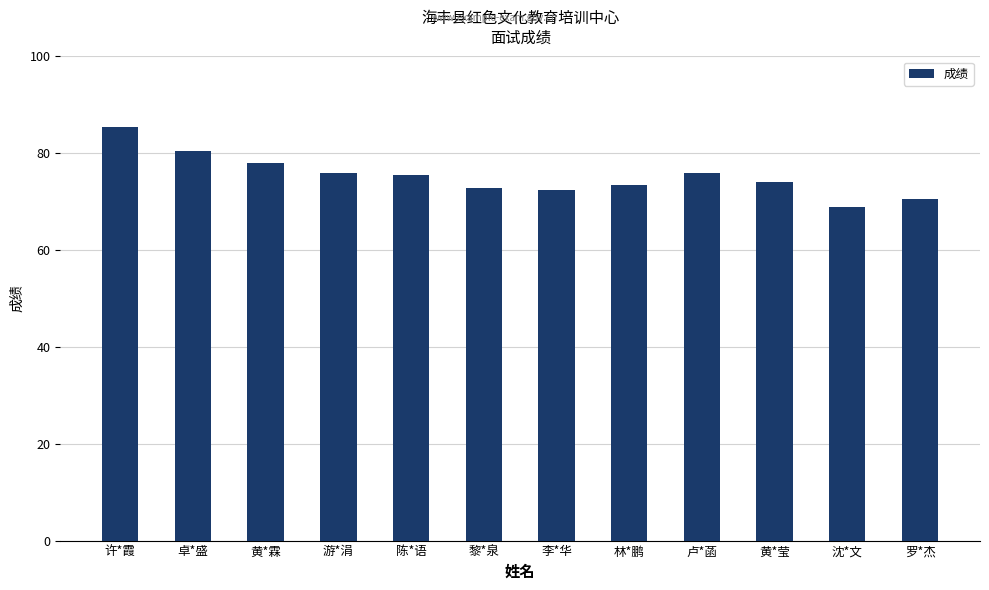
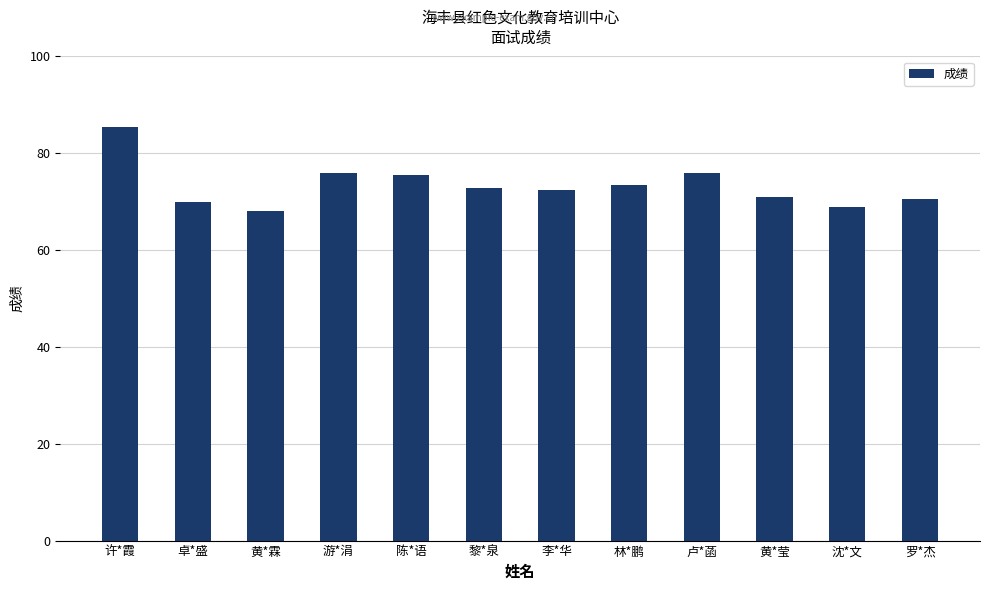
  {
    "许*霞": 86,
-   "卓*盛": 81,
-   "黄*霖": 78,
+   "卓*盛": 70,
+   "黄*霖": 68,
    "游*涓": 76,
    "陈*语": 76,
    "黎*泉": 73,
    "李*华": 73,
    "林*鹏": 74,
    "卢*菡": 76,
-   "黄*莹": 74,
+   "黄*莹": 71,
    "沈*文": 69,
    "罗*杰": 71
  }
